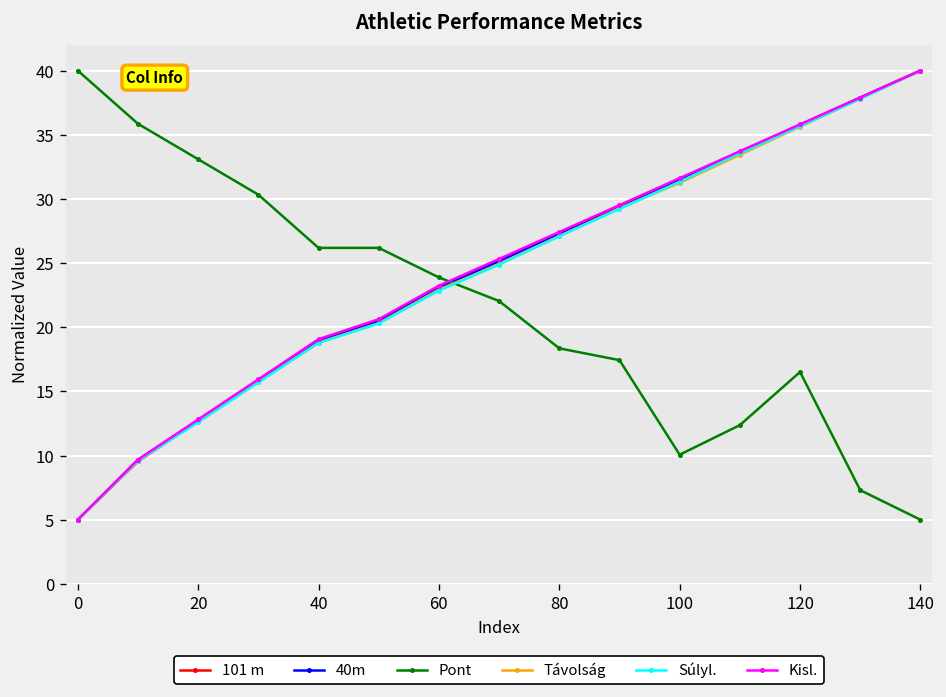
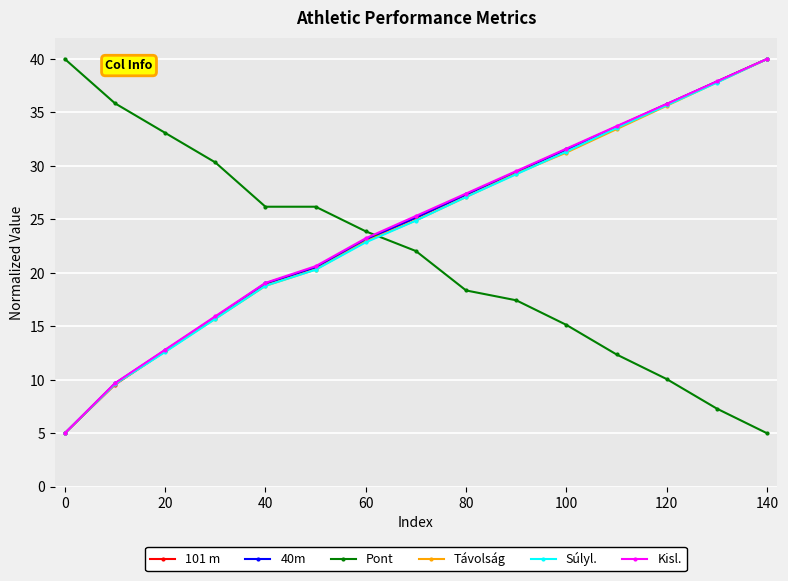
  {
    "Pont": {
      "0": 40.0,
      "20": 33.1,
      "40": 26.2,
      "60": 23.9,
      "80": 18.4,
-     "100": 10.1,
-     "120": 16.5,
+     "100": 15.1,
+     "120": 10.1,
      "140": 5.0
    }
  }
